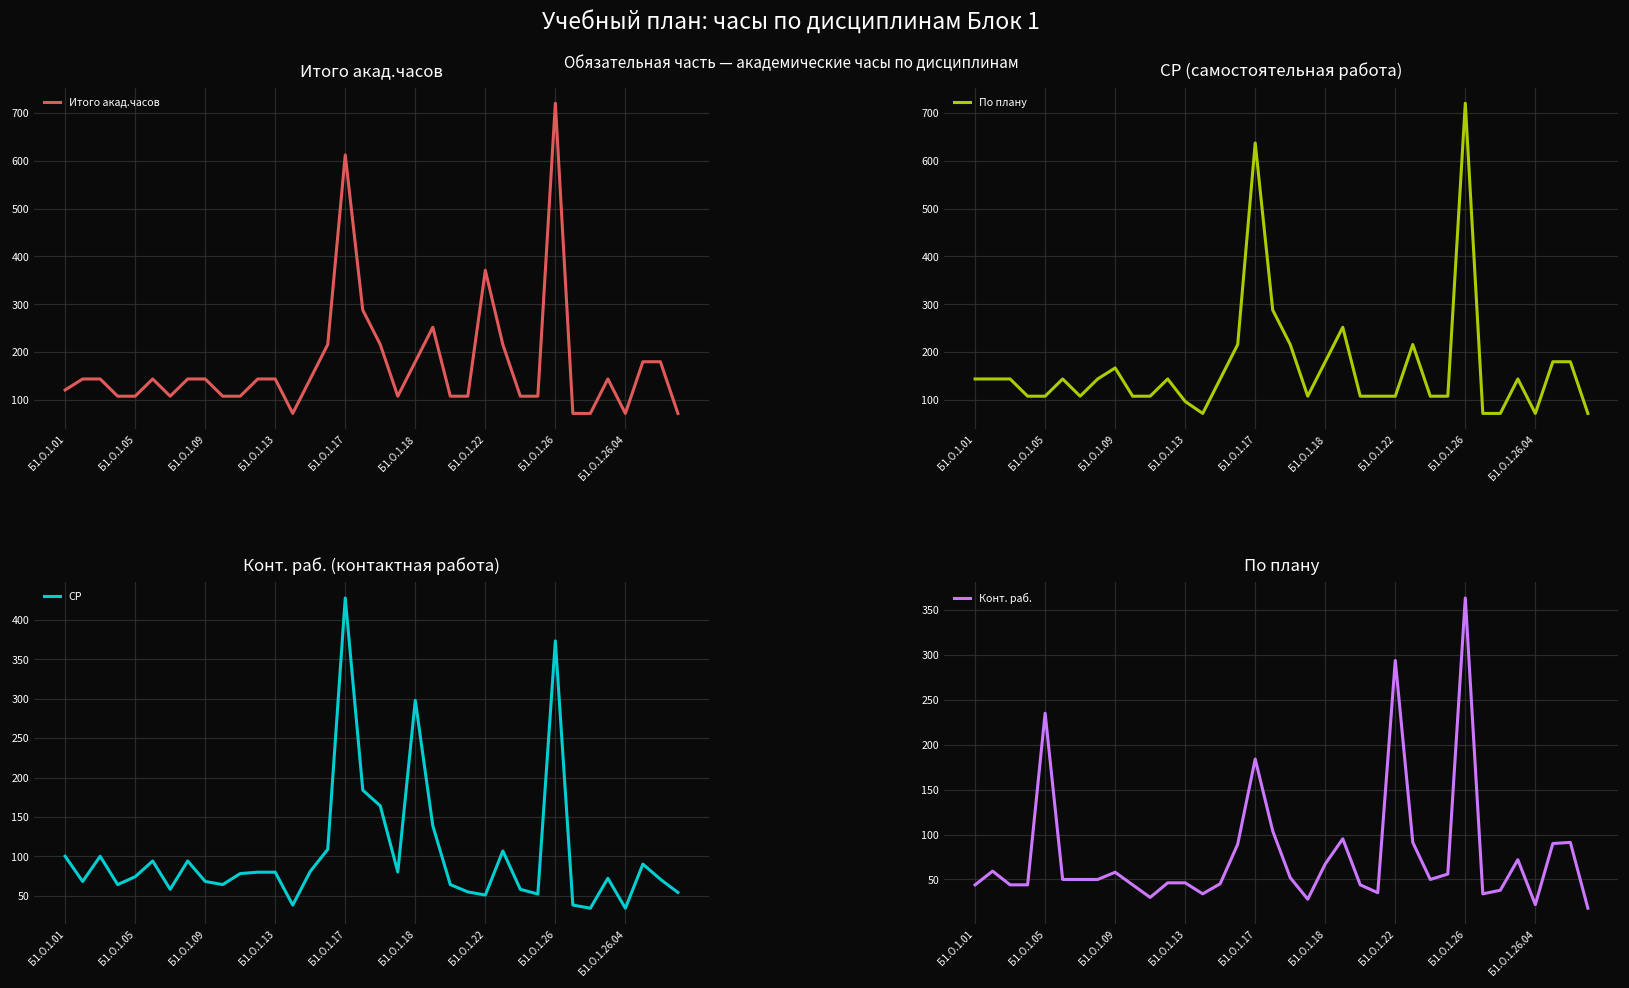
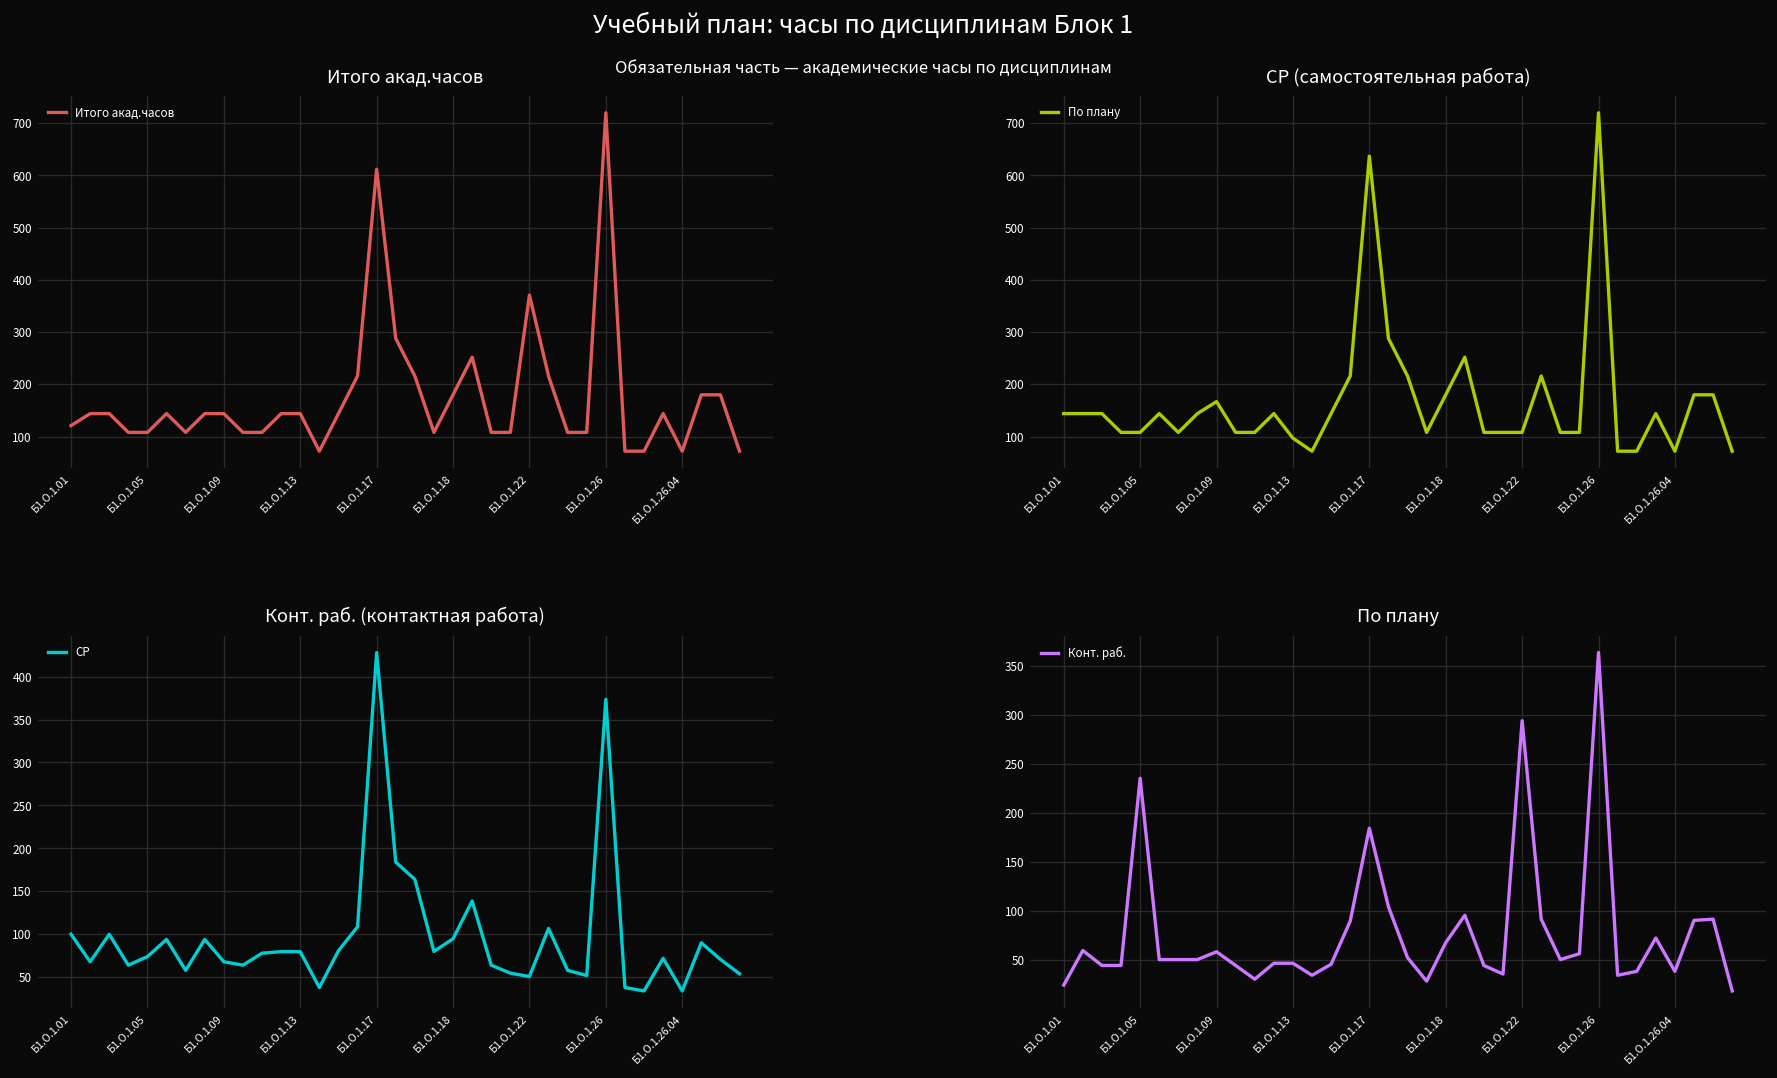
  {
    "Итого акад.часов": {
      "Б1.О.1.01": 120,
      "Б1.О.1.05": 110,
      "Б1.О.1.09": 140,
      "Б1.О.1.13": 140,
      "Б1.О.1.17": 610,
      "Б1.О.1.18": 180,
      "Б1.О.1.22": 370,
      "Б1.О.1.26": 720,
      "Б1.О.1.26.04": 70
    },
    "СР (самостоятельная работа)": {
      "Б1.О.1.01": 140,
      "Б1.О.1.05": 110,
      "Б1.О.1.09": 170,
      "Б1.О.1.13": 100,
      "Б1.О.1.17": 640,
      "Б1.О.1.18": 180,
      "Б1.О.1.22": 110,
      "Б1.О.1.26": 720,
      "Б1.О.1.26.04": 70
    },
    "Конт. раб. (контактная работа)": {
      "Б1.О.1.01": 100,
      "Б1.О.1.05": 70,
      "Б1.О.1.09": 70,
      "Б1.О.1.13": 80,
      "Б1.О.1.17": 430,
-     "Б1.О.1.18": 300,
+     "Б1.О.1.18": 90,
      "Б1.О.1.22": 50,
      "Б1.О.1.26": 370,
      "Б1.О.1.26.04": 30
    },
    "По плану": {
-     "Б1.О.1.01": 40,
+     "Б1.О.1.01": 20,
      "Б1.О.1.05": 240,
      "Б1.О.1.09": 60,
      "Б1.О.1.13": 50,
      "Б1.О.1.17": 180,
      "Б1.О.1.18": 70,
      "Б1.О.1.22": 290,
      "Б1.О.1.26": 360,
-     "Б1.О.1.26.04": 20
+     "Б1.О.1.26.04": 40
    }
  }
